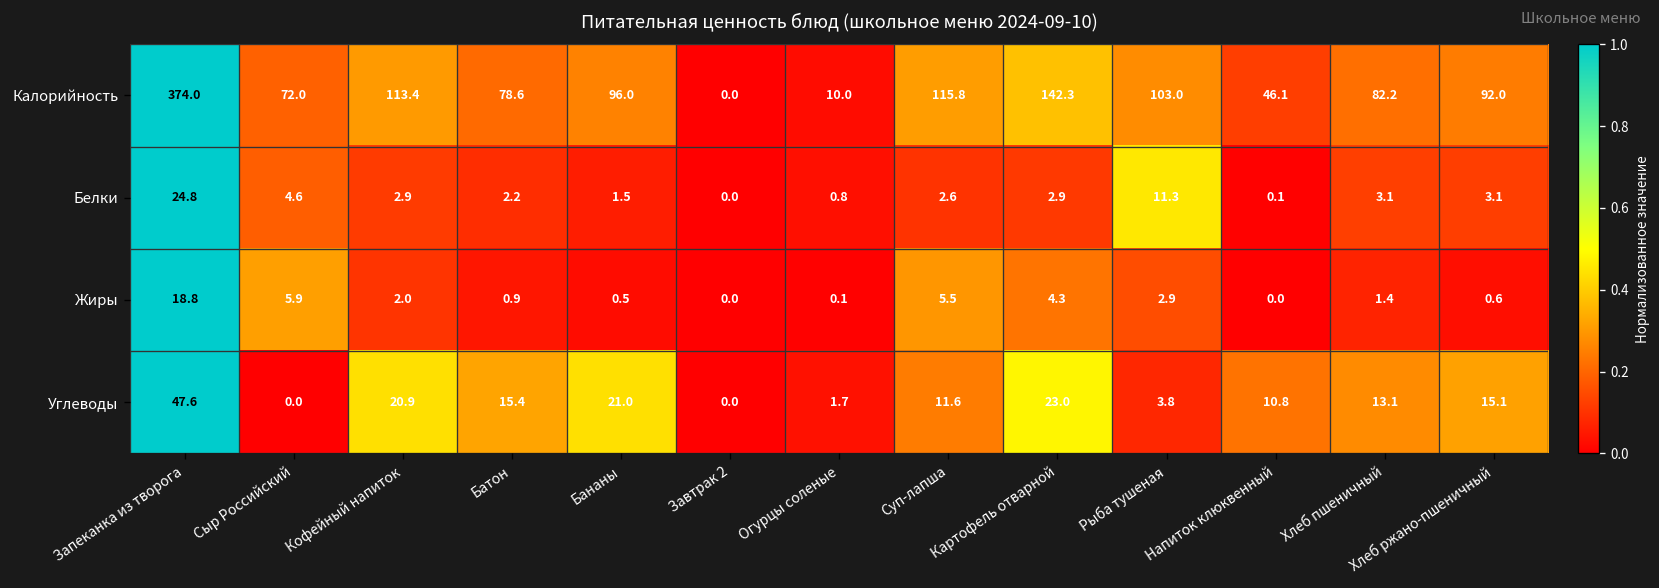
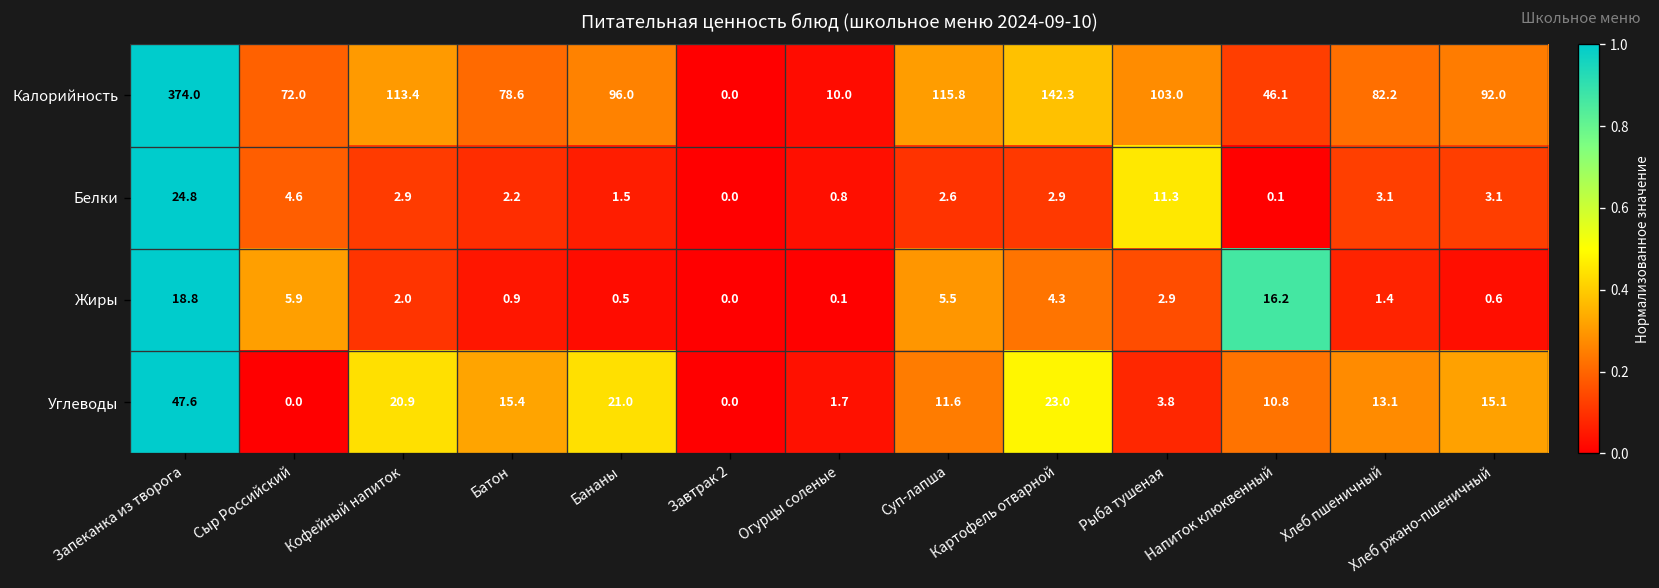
  {
    "Калорийность": {
      "Запеканка из творога": 374.0,
      "Сыр Российский": 72.0,
      "Кофейный напиток": 113.4,
      "Батон": 78.6,
      "Бананы": 96.0,
      "Завтрак 2": 0.0,
      "Огурцы соленые": 10.0,
      "Суп-лапша": 115.8,
      "Картофель отварной": 142.3,
      "Рыба тушеная": 103.0,
      "Напиток клюквенный": 46.1,
      "Хлеб пшеничный": 82.2,
      "Хлеб ржано-пшеничный": 92.0
    },
    "Белки": {
      "Запеканка из творога": 24.8,
      "Сыр Российский": 4.6,
      "Кофейный напиток": 2.9,
      "Батон": 2.2,
      "Бананы": 1.5,
      "Завтрак 2": 0.0,
      "Огурцы соленые": 0.8,
      "Суп-лапша": 2.6,
      "Картофель отварной": 2.9,
      "Рыба тушеная": 11.3,
      "Напиток клюквенный": 0.1,
      "Хлеб пшеничный": 3.1,
      "Хлеб ржано-пшеничный": 3.1
    },
    "Жиры": {
      "Запеканка из творога": 18.8,
      "Сыр Российский": 5.9,
      "Кофейный напиток": 2.0,
      "Батон": 0.9,
      "Бананы": 0.5,
      "Завтрак 2": 0.0,
      "Огурцы соленые": 0.1,
      "Суп-лапша": 5.5,
      "Картофель отварной": 4.3,
      "Рыба тушеная": 2.9,
-     "Напиток клюквенный": 0.0,
+     "Напиток клюквенный": 16.2,
      "Хлеб пшеничный": 1.4,
      "Хлеб ржано-пшеничный": 0.6
    },
    "Углеводы": {
      "Запеканка из творога": 47.6,
      "Сыр Российский": 0.0,
      "Кофейный напиток": 20.9,
      "Батон": 15.4,
      "Бананы": 21.0,
      "Завтрак 2": 0.0,
      "Огурцы соленые": 1.7,
      "Суп-лапша": 11.6,
      "Картофель отварной": 23.0,
      "Рыба тушеная": 3.8,
      "Напиток клюквенный": 10.8,
      "Хлеб пшеничный": 13.1,
      "Хлеб ржано-пшеничный": 15.1
    }
  }
